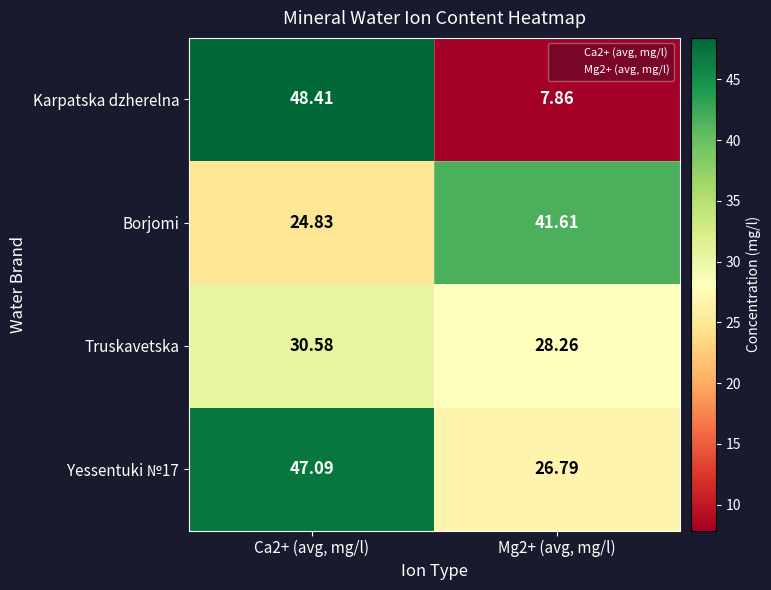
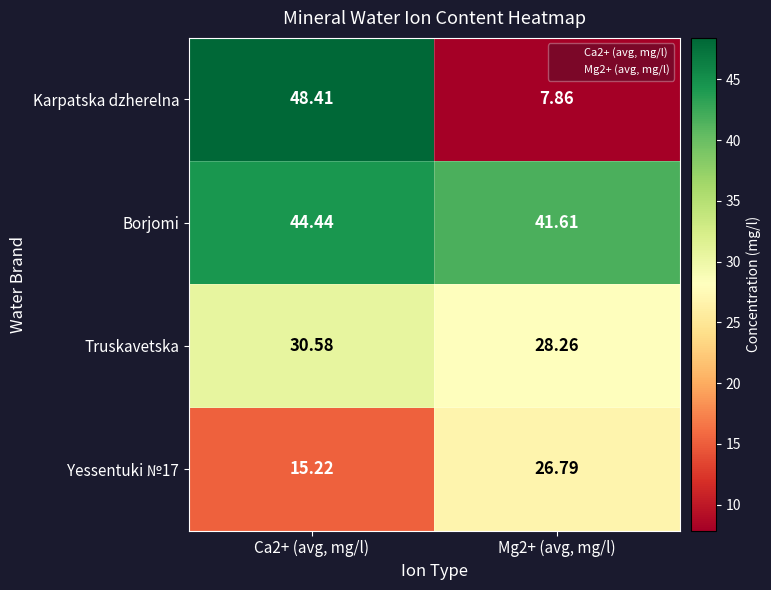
  {
    "Karpatska dzherelna": {
      "Ca2+ (avg, mg/l)": 48.41,
      "Mg2+ (avg, mg/l)": 7.86
    },
    "Borjomi": {
-     "Ca2+ (avg, mg/l)": 24.83,
+     "Ca2+ (avg, mg/l)": 44.44,
      "Mg2+ (avg, mg/l)": 41.61
    },
    "Truskavetska": {
      "Ca2+ (avg, mg/l)": 30.58,
      "Mg2+ (avg, mg/l)": 28.26
    },
    "Yessentuki №17": {
-     "Ca2+ (avg, mg/l)": 47.09,
+     "Ca2+ (avg, mg/l)": 15.22,
      "Mg2+ (avg, mg/l)": 26.79
    }
  }
